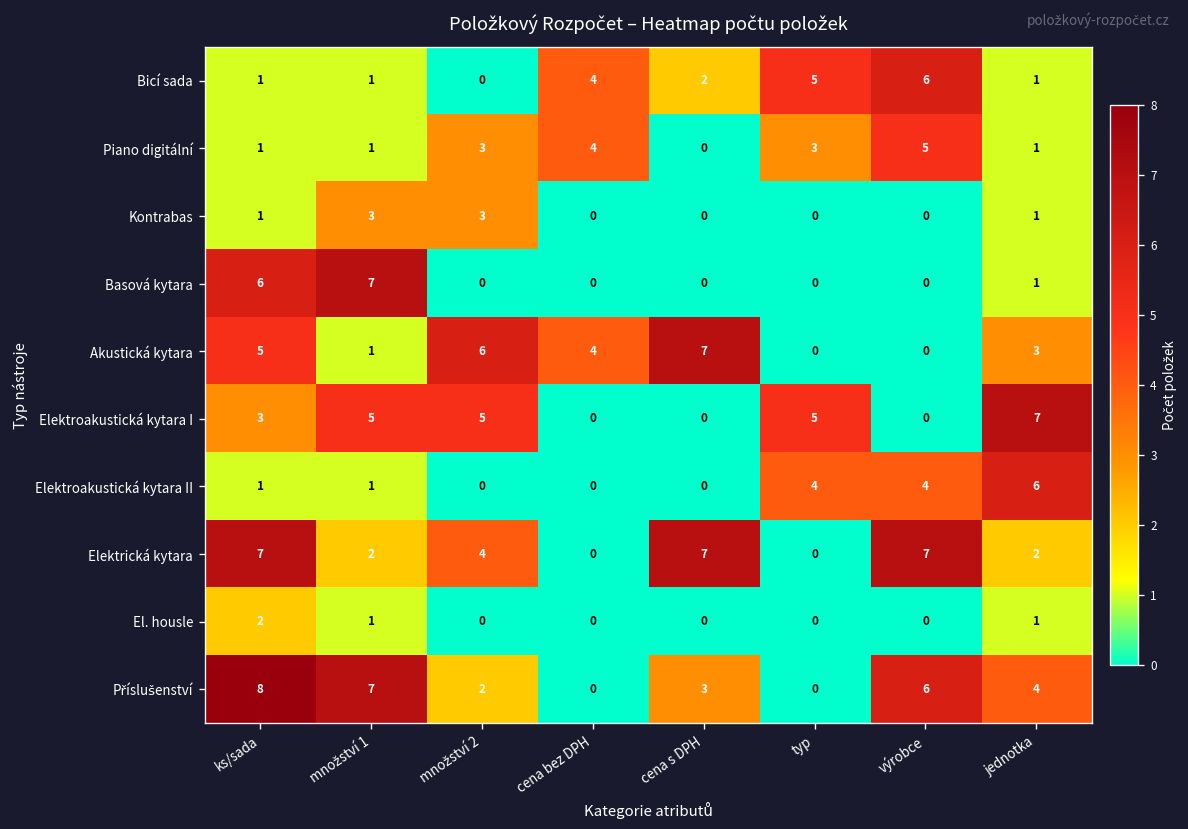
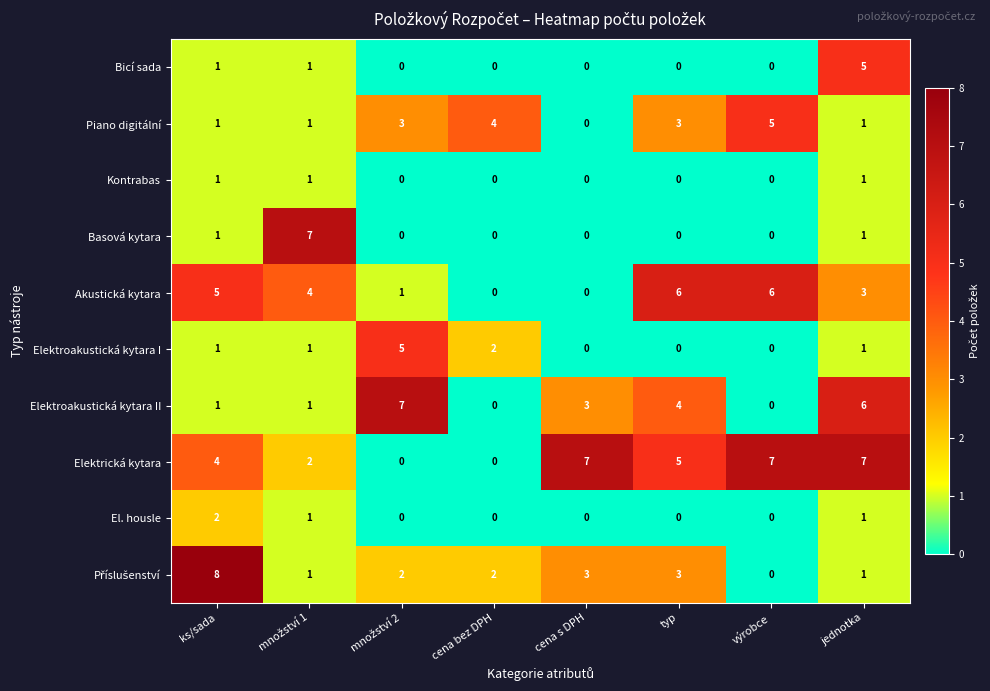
  {
    "Bicí sada": {
      "ks/sada": 1,
      "množství 1": 1,
      "množství 2": 0,
-     "cena bez DPH": 4,
-     "cena s DPH": 2,
-     "typ": 5,
-     "výrobce": 6,
-     "jednotka": 1
+     "cena bez DPH": 0,
+     "cena s DPH": 0,
+     "typ": 0,
+     "výrobce": 0,
+     "jednotka": 5
    },
    "Piano digitální": {
      "ks/sada": 1,
      "množství 1": 1,
      "množství 2": 3,
      "cena bez DPH": 4,
      "cena s DPH": 0,
      "typ": 3,
      "výrobce": 5,
      "jednotka": 1
    },
    "Kontrabas": {
      "ks/sada": 1,
-     "množství 1": 3,
-     "množství 2": 3,
+     "množství 1": 1,
+     "množství 2": 0,
      "cena bez DPH": 0,
      "cena s DPH": 0,
      "typ": 0,
      "výrobce": 0,
      "jednotka": 1
    },
    "Basová kytara": {
-     "ks/sada": 6,
+     "ks/sada": 1,
      "množství 1": 7,
      "množství 2": 0,
      "cena bez DPH": 0,
      "cena s DPH": 0,
      "typ": 0,
      "výrobce": 0,
      "jednotka": 1
    },
    "Akustická kytara": {
      "ks/sada": 5,
-     "množství 1": 1,
-     "množství 2": 6,
-     "cena bez DPH": 4,
-     "cena s DPH": 7,
-     "typ": 0,
-     "výrobce": 0,
+     "množství 1": 4,
+     "množství 2": 1,
+     "cena bez DPH": 0,
+     "cena s DPH": 0,
+     "typ": 6,
+     "výrobce": 6,
      "jednotka": 3
    },
    "Elektroakustická kytara I": {
-     "ks/sada": 3,
-     "množství 1": 5,
+     "ks/sada": 1,
+     "množství 1": 1,
      "množství 2": 5,
-     "cena bez DPH": 0,
+     "cena bez DPH": 2,
      "cena s DPH": 0,
-     "typ": 5,
+     "typ": 0,
      "výrobce": 0,
-     "jednotka": 7
+     "jednotka": 1
    },
    "Elektroakustická kytara II": {
      "ks/sada": 1,
      "množství 1": 1,
-     "množství 2": 0,
+     "množství 2": 7,
      "cena bez DPH": 0,
-     "cena s DPH": 0,
+     "cena s DPH": 3,
      "typ": 4,
-     "výrobce": 4,
+     "výrobce": 0,
      "jednotka": 6
    },
    "Elektrická kytara": {
-     "ks/sada": 7,
+     "ks/sada": 4,
      "množství 1": 2,
-     "množství 2": 4,
+     "množství 2": 0,
      "cena bez DPH": 0,
      "cena s DPH": 7,
-     "typ": 0,
+     "typ": 5,
      "výrobce": 7,
-     "jednotka": 2
+     "jednotka": 7
    },
    "El. housle": {
      "ks/sada": 2,
      "množství 1": 1,
      "množství 2": 0,
      "cena bez DPH": 0,
      "cena s DPH": 0,
      "typ": 0,
      "výrobce": 0,
      "jednotka": 1
    },
    "Příslušenství": {
      "ks/sada": 8,
-     "množství 1": 7,
+     "množství 1": 1,
      "množství 2": 2,
-     "cena bez DPH": 0,
+     "cena bez DPH": 2,
      "cena s DPH": 3,
-     "typ": 0,
-     "výrobce": 6,
-     "jednotka": 4
+     "typ": 3,
+     "výrobce": 0,
+     "jednotka": 1
    }
  }
